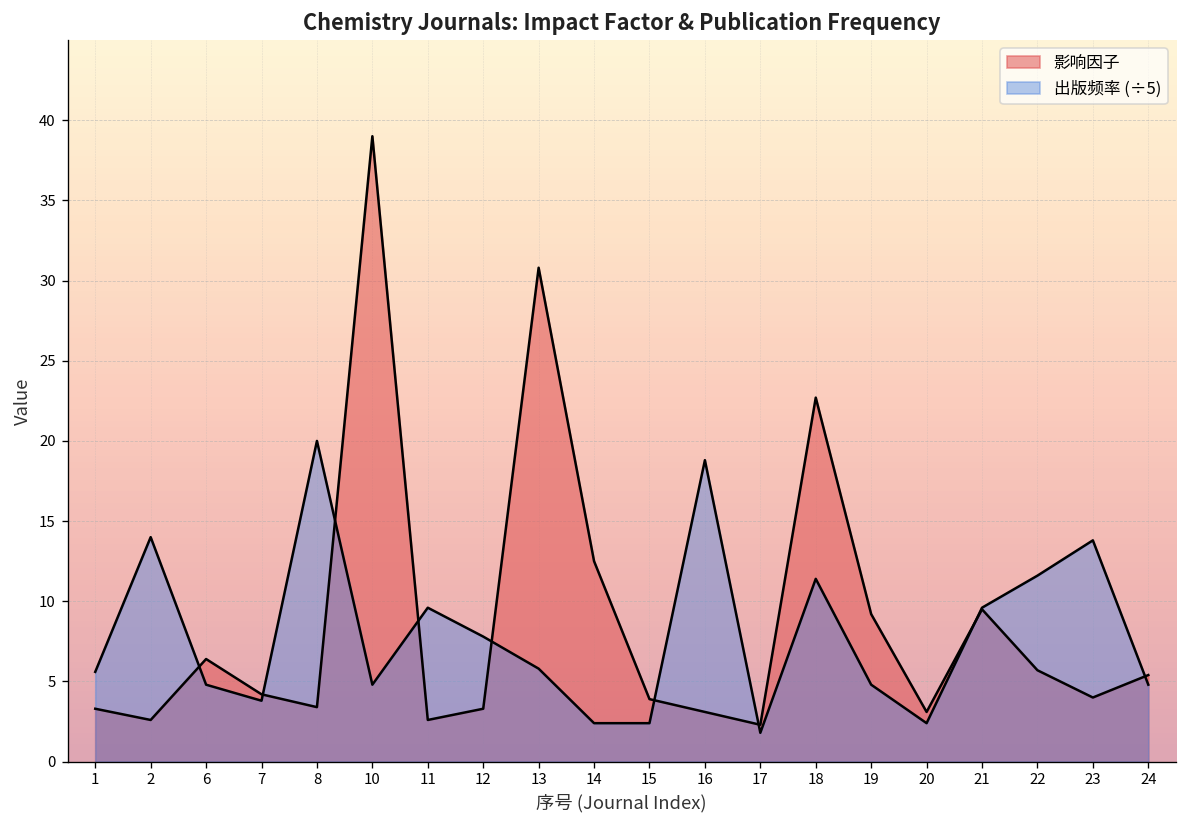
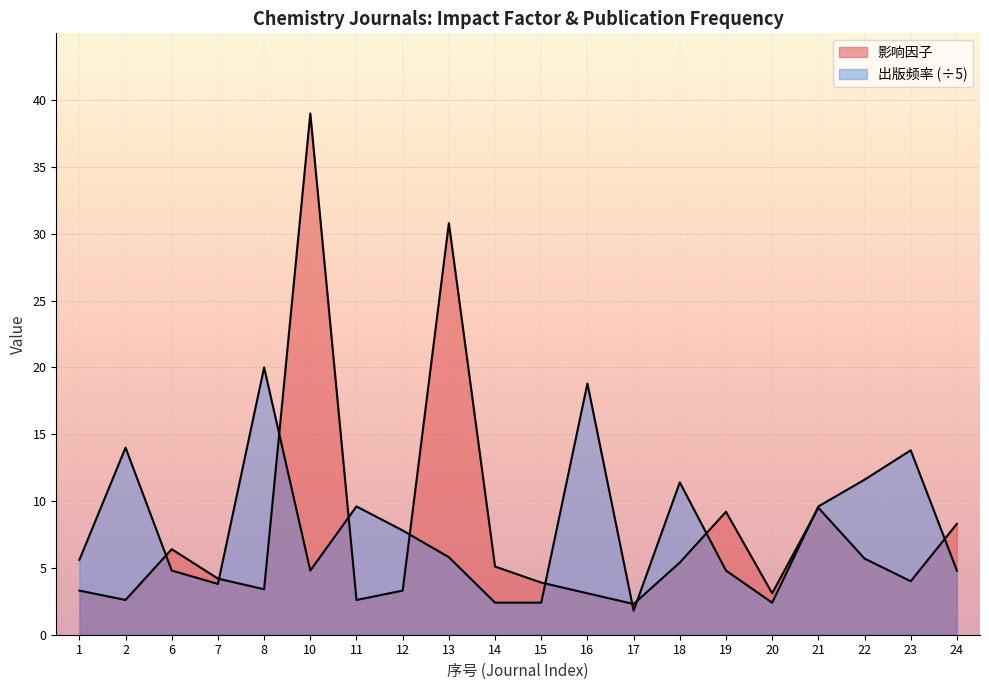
  {
    "影响因子": {
      "1": 3.3,
      "2": 2.6,
      "6": 6.4,
      "7": 4.2,
      "8": 3.4,
      "10": 39.0,
      "11": 2.6,
      "12": 3.3,
      "13": 30.8,
-     "14": 12.5,
+     "14": 5.1,
      "15": 3.9,
      "16": 3.1,
      "17": 2.3,
-     "18": 22.7,
+     "18": 5.4,
      "19": 9.2,
      "20": 3.1,
      "22": 5.7,
      "23": 4.0,
-     "24": 5.4
+     "24": 8.3
    },
    "出版频率 (÷5)": {
      "1": 5.6,
      "2": 14.0,
      "6": 4.8,
      "7": 3.8,
      "8": 20.0,
      "10": 4.8,
      "11": 9.6,
      "12": 7.8,
      "13": 5.8,
      "14": 2.4,
      "15": 2.4,
      "16": 18.8,
      "17": 1.8,
      "18": 11.4,
      "19": 4.8,
      "20": 2.4,
      "22": 11.6,
      "23": 13.8,
      "24": 4.8
    }
  }
